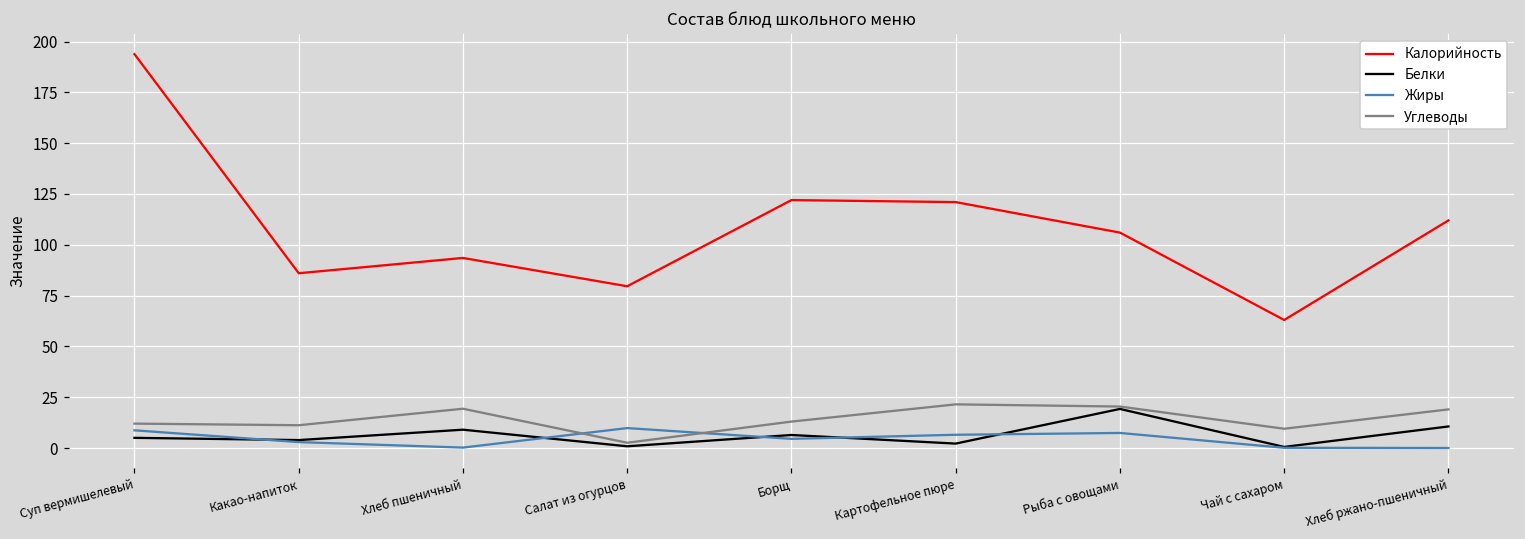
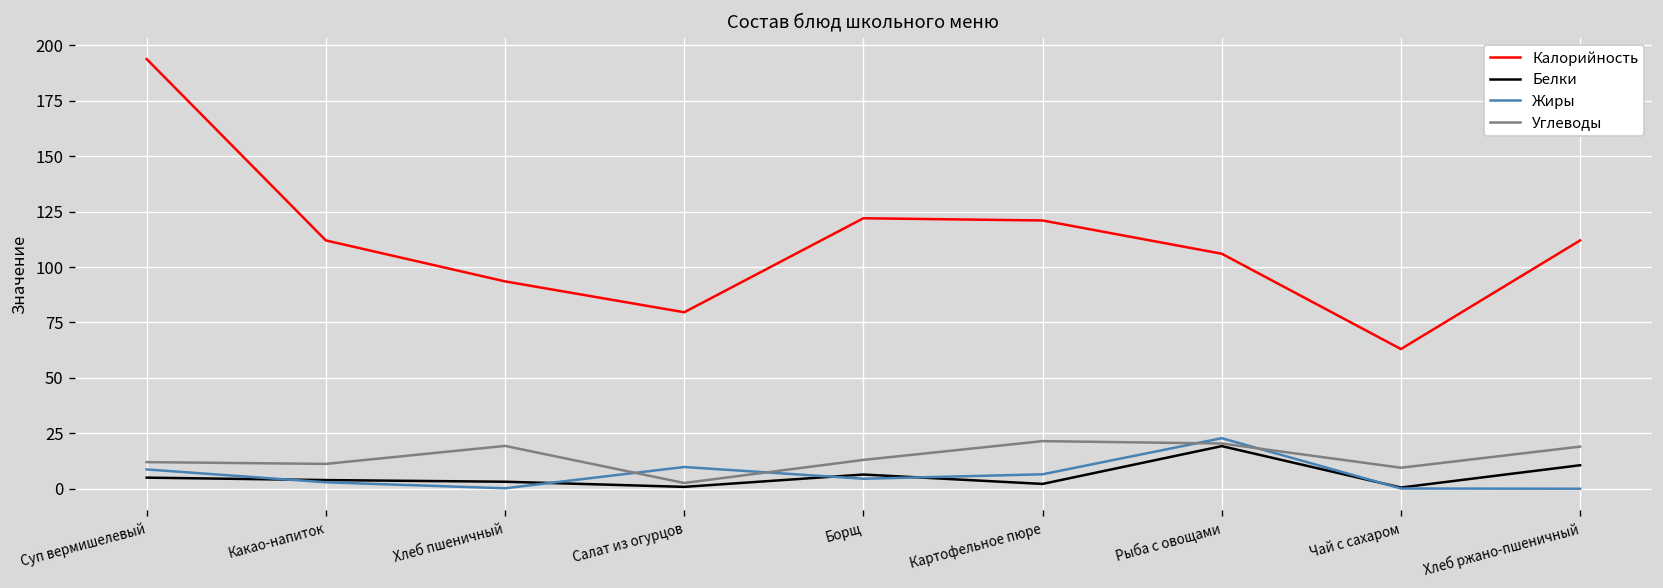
  {
    "Калорийность": {
      "Суп вермишелевый": 194,
-     "Какао-напиток": 86,
+     "Какао-напиток": 112,
      "Хлеб пшеничный": 94,
      "Салат из огурцов": 80,
      "Борщ": 122,
      "Картофельное пюре": 121,
      "Рыба с овощами": 106,
      "Чай с сахаром": 63,
      "Хлеб ржано-пшеничный": 112
    },
    "Белки": {
      "Суп вермишелевый": 5,
-     "Хлеб пшеничный": 9,
+     "Хлеб пшеничный": 3,
      "Салат из огурцов": 1,
      "Борщ": 6,
      "Картофельное пюре": 2,
      "Хлеб ржано-пшеничный": 11
    },
    "Жиры": {
      "Суп вермишелевый": 9,
      "Хлеб пшеничный": 0,
      "Салат из огурцов": 10,
      "Борщ": 5,
      "Картофельное пюре": 7,
-     "Рыба с овощами": 7,
+     "Рыба с овощами": 23,
      "Хлеб ржано-пшеничный": 0
    },
    "Углеводы": {
      "Суп вермишелевый": 12,
      "Какао-напиток": 11,
      "Хлеб пшеничный": 19,
      "Салат из огурцов": 3,
      "Борщ": 13,
      "Картофельное пюре": 21,
      "Чай с сахаром": 9,
      "Хлеб ржано-пшеничный": 19
    }
  }
